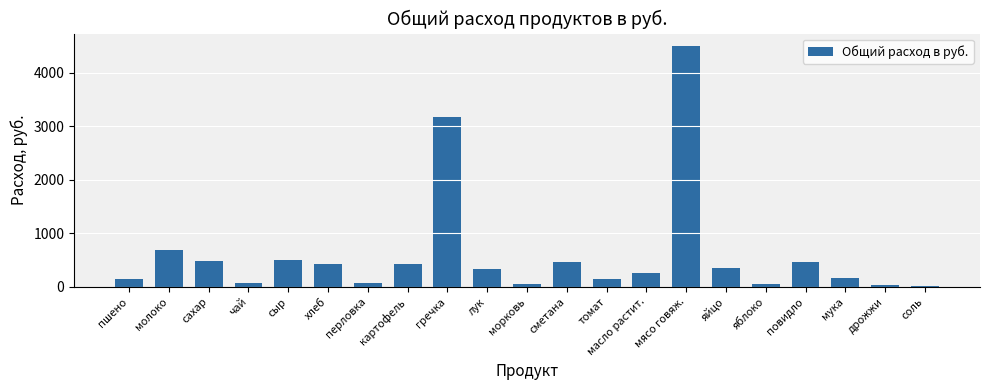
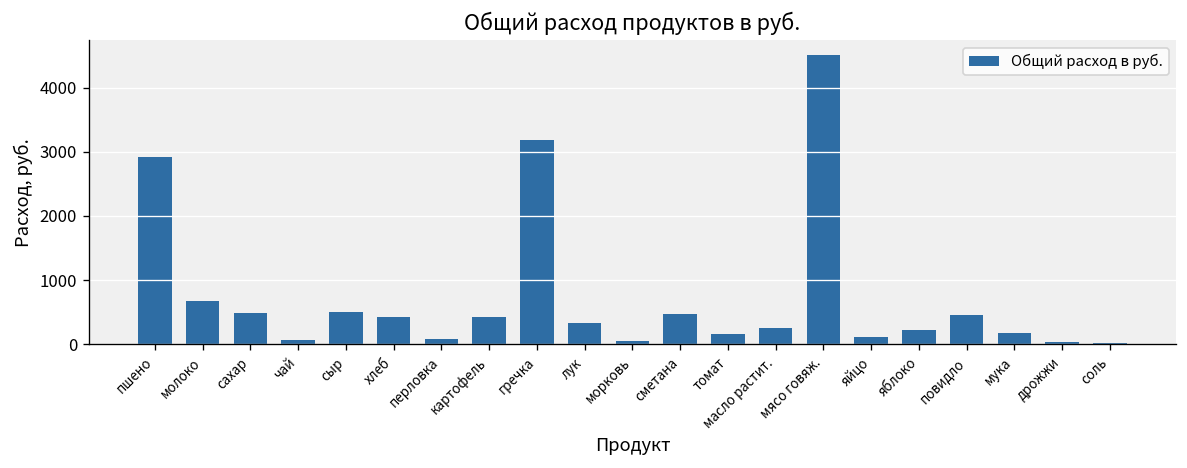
  {
-   "пшено": 200,
+   "пшено": 2900,
    "молоко": 700,
    "сахар": 500,
    "чай": 100,
    "сыр": 500,
    "хлеб": 400,
    "перловка": 100,
    "картофель": 400,
    "гречка": 3200,
    "лук": 300,
    "морковь": 100,
    "сметана": 500,
    "томат": 200,
    "масло растит.": 300,
    "мясо говяж.": 4500,
-   "яйцо": 400,
-   "яблоко": 0,
+   "яйцо": 100,
+   "яблоко": 200,
    "повидло": 500,
    "мука": 200
  }
